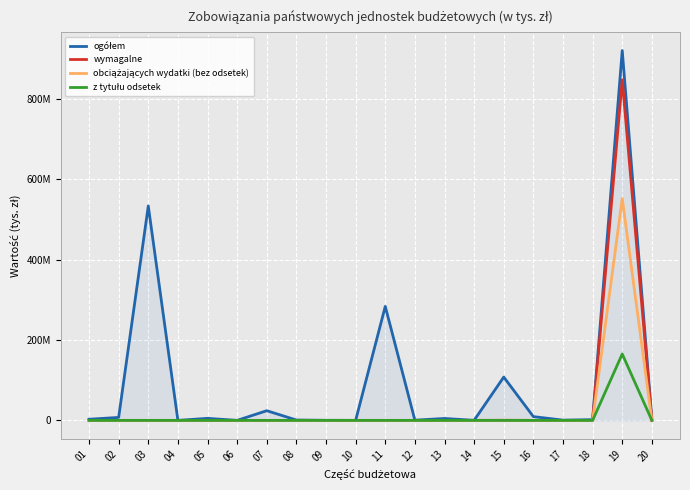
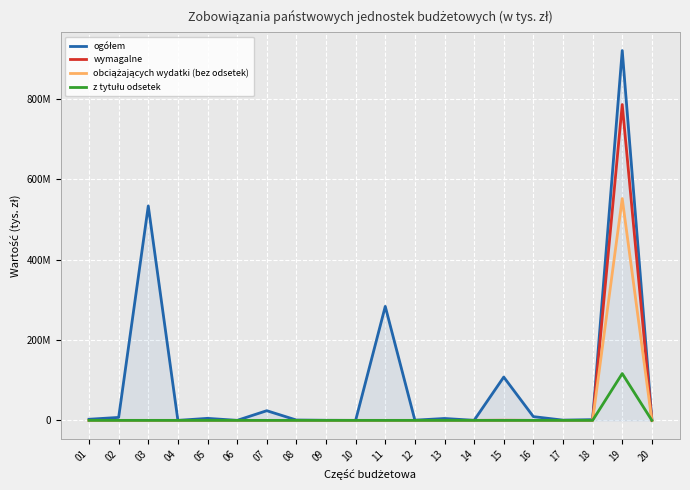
  {
    "ogółem": {
      "02": 10000000,
      "03": 530000000,
      "07": 20000000,
      "11": 280000000,
      "15": 110000000,
      "16": 10000000,
      "19": 920000000
    },
    "wymagalne": {
-     "19": 850000000
+     "19": 790000000
    },
    "obciążających wydatki (bez odsetek)": {
      "19": 550000000
    },
    "z tytułu odsetek": {
-     "19": 170000000
+     "19": 120000000
    }
  }
